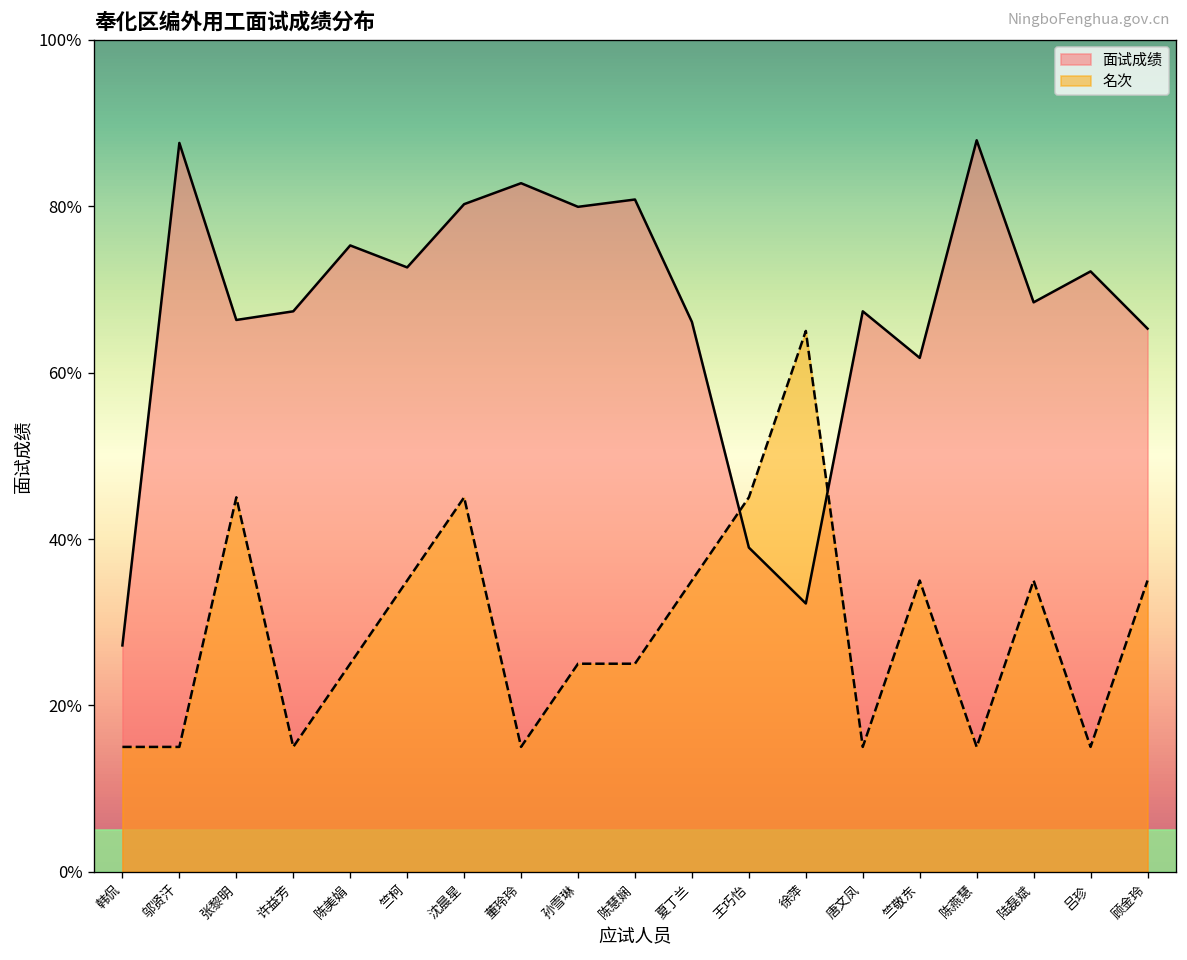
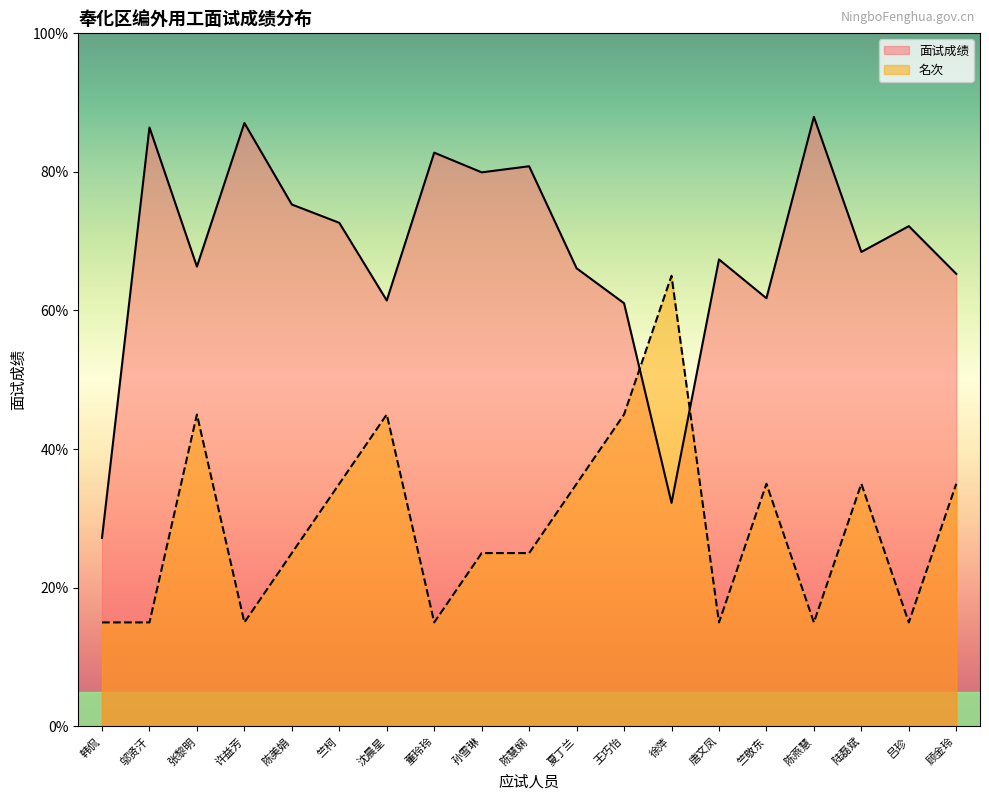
  {
    "面试成绩": {
      "韩侃": "27%",
-     "邬贤汗": "88%",
+     "邬贤汗": "86%",
      "张黎明": "66%",
-     "许益芳": "67%",
+     "许益芳": "87%",
      "陈美娟": "75%",
      "竺柯": "73%",
-     "沈晨星": "80%",
+     "沈晨星": "61%",
      "董玲玲": "83%",
      "孙雪琳": "80%",
      "陈慧娴": "81%",
      "夏丁兰": "66%",
-     "王巧怡": "39%",
+     "王巧怡": "61%",
      "徐萍": "32%",
      "唐文凤": "67%",
      "竺敬东": "62%",
      "陈燕慧": "88%",
      "陆磊斌": "68%",
      "吕珍": "72%",
      "顾金玲": "65%"
    },
    "名次": {
      "韩侃": "15%",
      "邬贤汗": "15%",
      "张黎明": "45%",
      "许益芳": "15%",
      "陈美娟": "25%",
      "竺柯": "35%",
      "沈晨星": "45%",
      "董玲玲": "15%",
      "孙雪琳": "25%",
      "陈慧娴": "25%",
      "夏丁兰": "35%",
      "王巧怡": "45%",
      "徐萍": "65%",
      "唐文凤": "15%",
      "竺敬东": "35%",
      "陈燕慧": "15%",
      "陆磊斌": "35%",
      "吕珍": "15%",
      "顾金玲": "35%"
    }
  }
